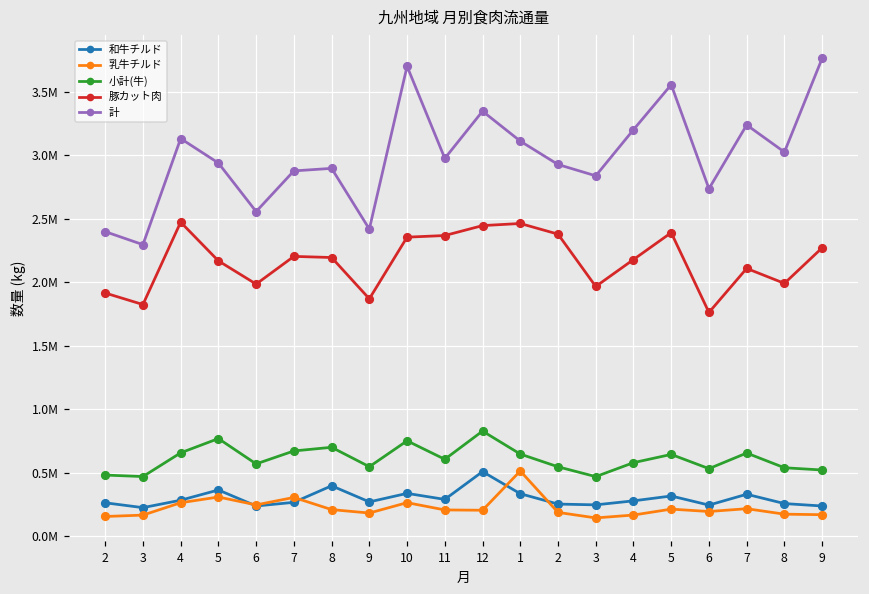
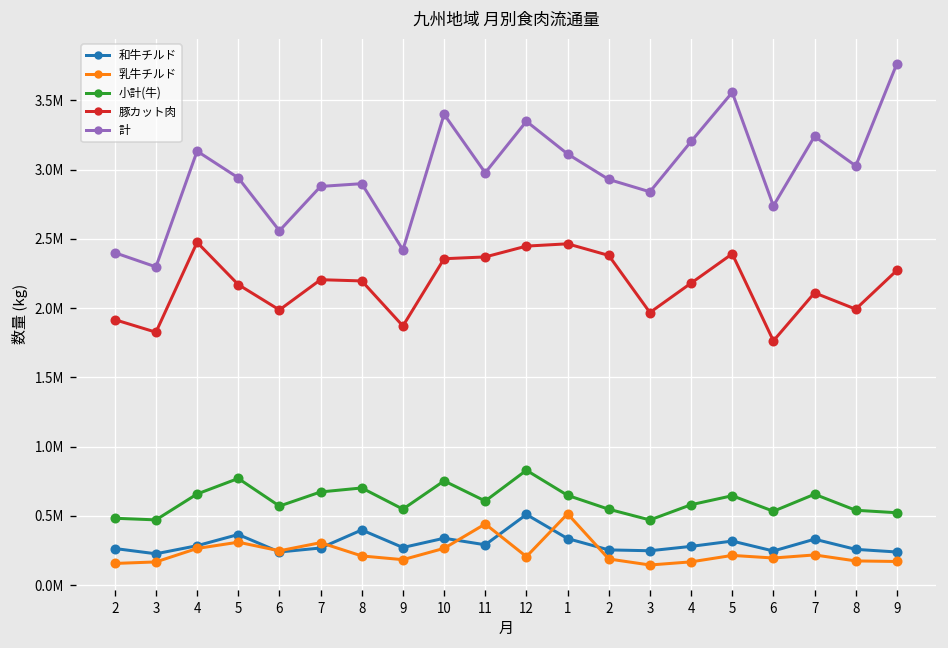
  {
    "和牛チルド": {
      "10": 340000,
      "11": 290000,
      "12": 510000,
      "1": 340000
    },
    "乳牛チルド": {
      "10": 270000,
-     "11": 210000,
+     "11": 440000,
      "12": 210000,
      "1": 520000
    },
    "小計(牛)": {
      "10": 750000,
      "11": 610000,
      "12": 830000,
      "1": 650000
    },
    "豚カット肉": {
      "10": 2360000,
      "11": 2370000,
      "12": 2450000,
      "1": 2460000
    },
    "計": {
-     "10": 3700000,
+     "10": 3400000,
      "11": 2980000,
      "12": 3350000,
      "1": 3110000
    }
  }
